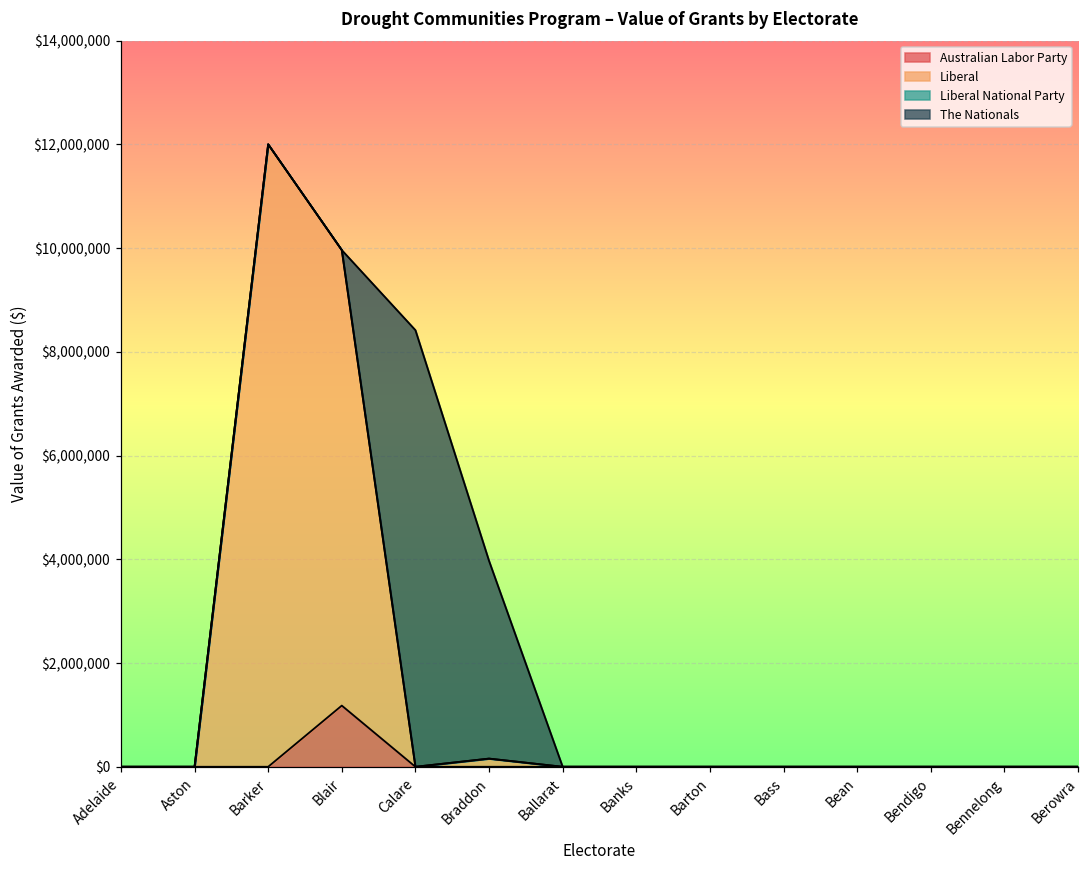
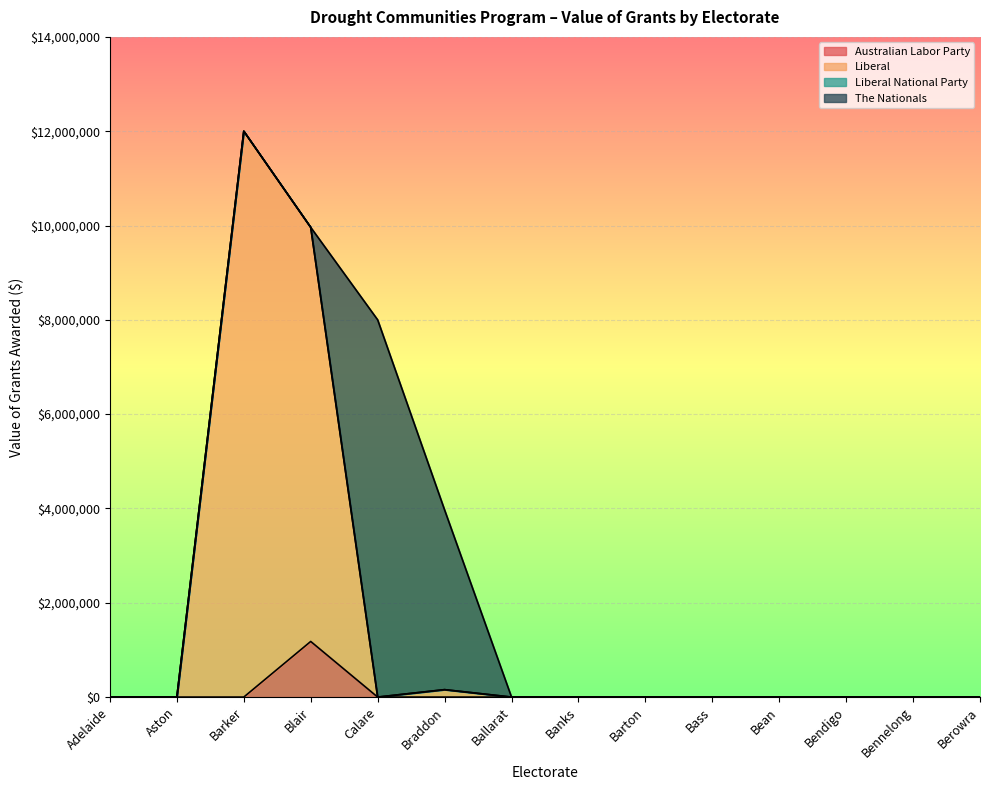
  {
    "Australian Labor Party": {
      "Barker": "$0",
      "Blair": "$1,200,000",
      "Braddon": "$0"
    },
    "The Nationals": {
-     "Calare": "$8,400,000",
+     "Calare": "$8,000,000",
      "Braddon": "$3,800,000"
    }
  }
